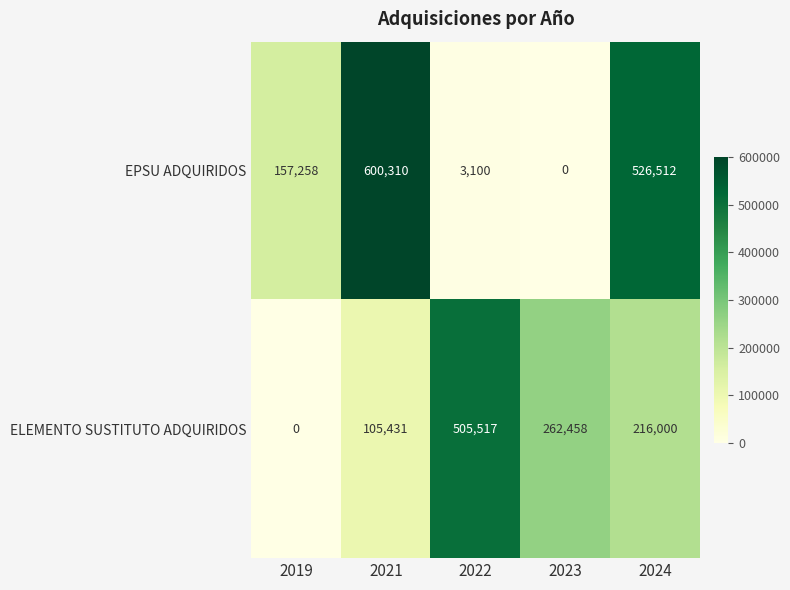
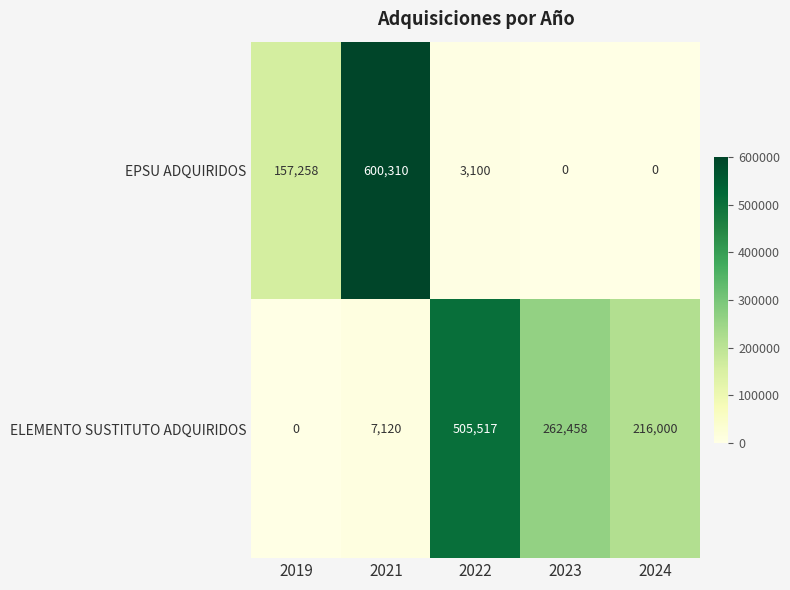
  {
    "EPSU ADQUIRIDOS": {
      "2019": "157,258",
      "2021": "600,310",
      "2022": "3,100",
      "2023": "0",
-     "2024": "526,512"
+     "2024": "0"
    },
    "ELEMENTO SUSTITUTO ADQUIRIDOS": {
      "2019": "0",
-     "2021": "105,431",
+     "2021": "7,120",
      "2022": "505,517",
      "2023": "262,458",
      "2024": "216,000"
    }
  }
